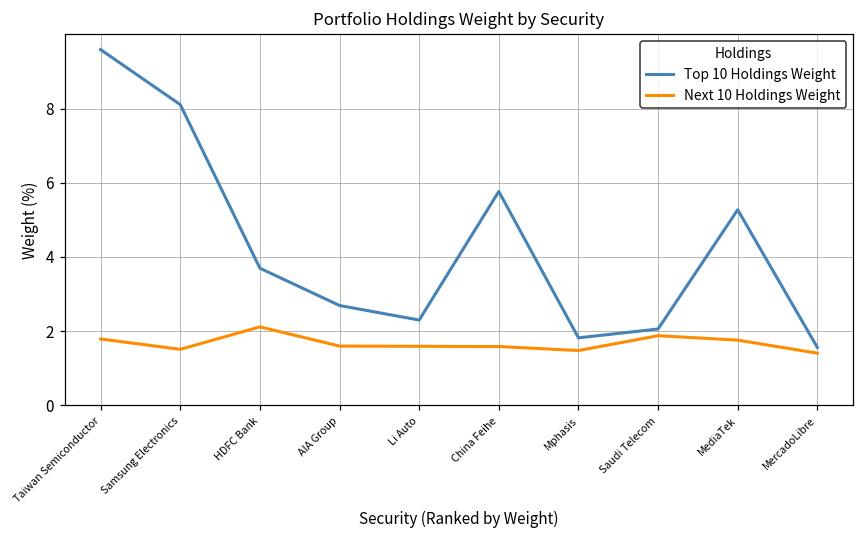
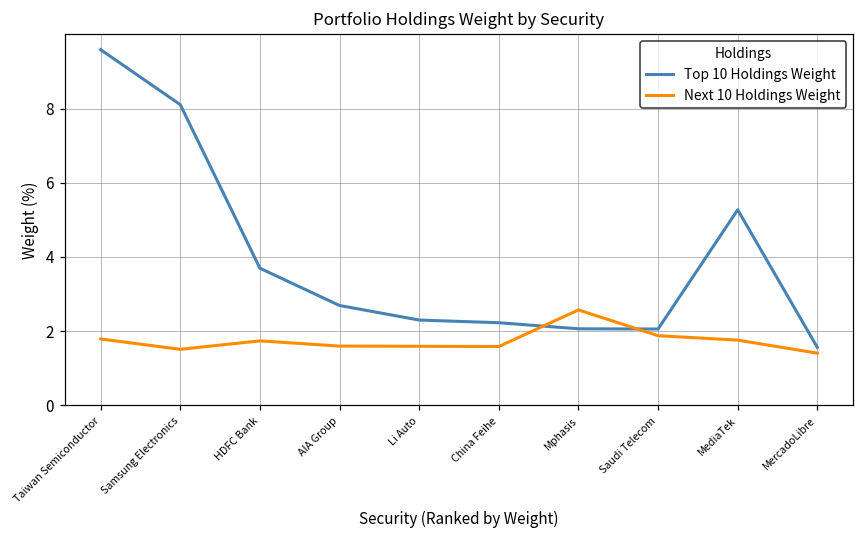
  {
    "Top 10 Holdings Weight": {
      "Taiwan Semiconductor": 9.6,
      "Samsung Electronics": 8.1,
      "HDFC Bank": 3.7,
      "AIA Group": 2.7,
      "Li Auto": 2.3,
-     "China Feihe": 5.8,
-     "Mphasis": 1.8,
+     "China Feihe": 2.2,
+     "Mphasis": 2.1,
      "Saudi Telecom": 2.1,
      "MediaTek": 5.3,
      "MercadoLibre": 1.6
    },
    "Next 10 Holdings Weight": {
      "Taiwan Semiconductor": 1.8,
      "Samsung Electronics": 1.5,
-     "HDFC Bank": 2.1,
+     "HDFC Bank": 1.7,
      "AIA Group": 1.6,
      "Li Auto": 1.6,
      "China Feihe": 1.6,
-     "Mphasis": 1.5,
+     "Mphasis": 2.6,
      "Saudi Telecom": 1.9,
      "MediaTek": 1.8,
      "MercadoLibre": 1.4
    }
  }
